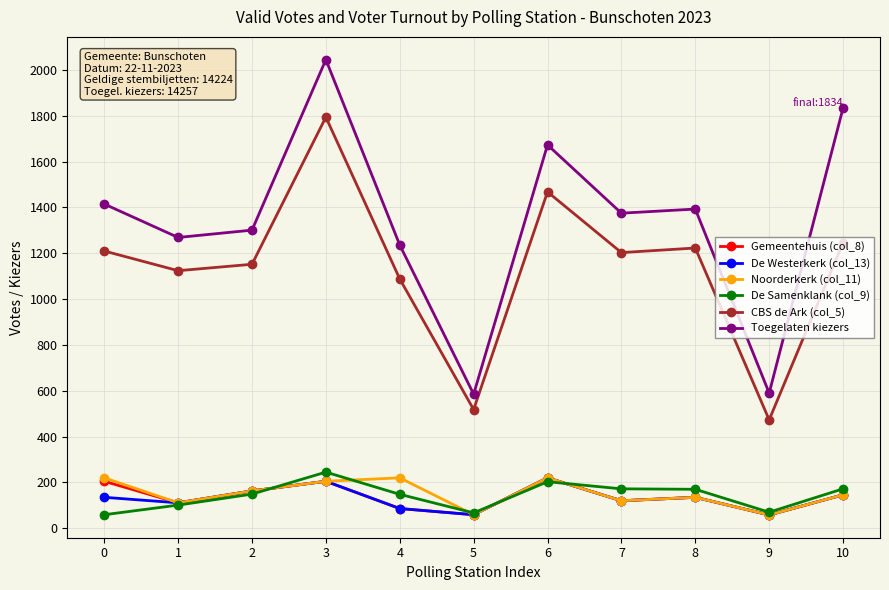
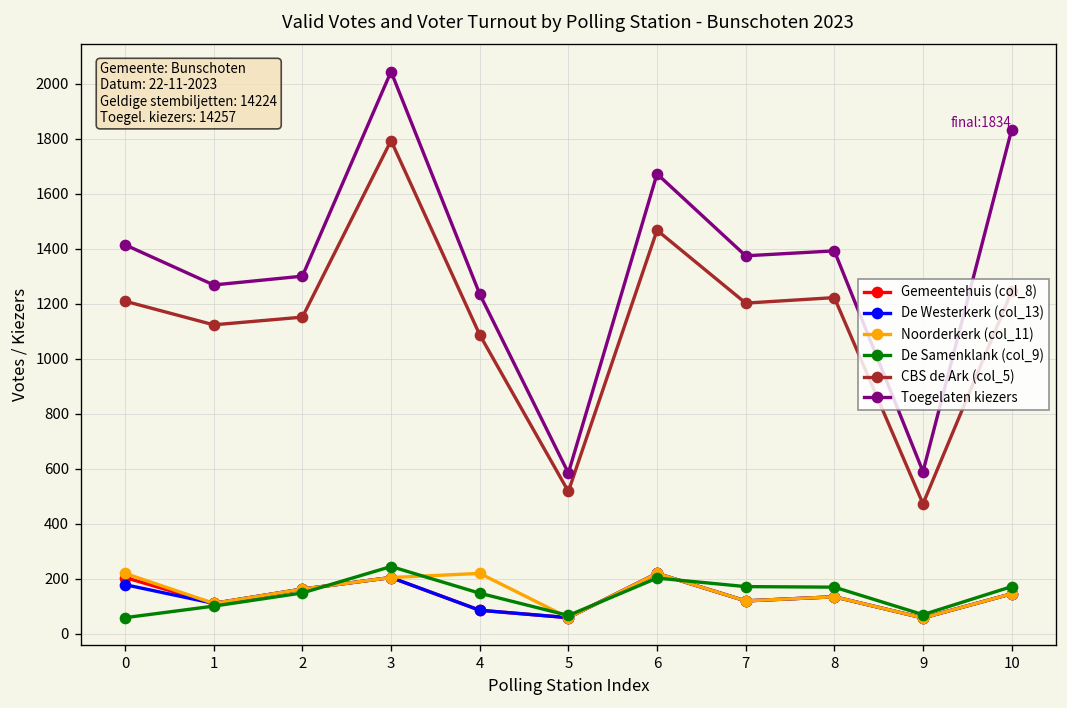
  {
    "Gemeentehuis (col_8)": {
      "0": 210
    },
    "De Westerkerk (col_13)": {
-     "0": 140
+     "0": 180
    },
    "Noorderkerk (col_11)": {
      "0": 220,
      "4": 220
    },
    "De Samenklank (col_9)": {
      "0": 60,
      "2": 150,
      "3": 250,
      "4": 150,
      "6": 200,
      "7": 170,
      "8": 170,
      "9": 70,
      "10": 170
    },
    "CBS de Ark (col_5)": {
      "0": 1210,
      "1": 1120,
      "2": 1150,
      "3": 1790,
      "4": 1090,
      "5": 520,
      "6": 1470,
      "7": 1200,
      "8": 1220,
      "9": 470
    },
    "Toegelaten kiezers": {
      "10": 1834
    }
  }
